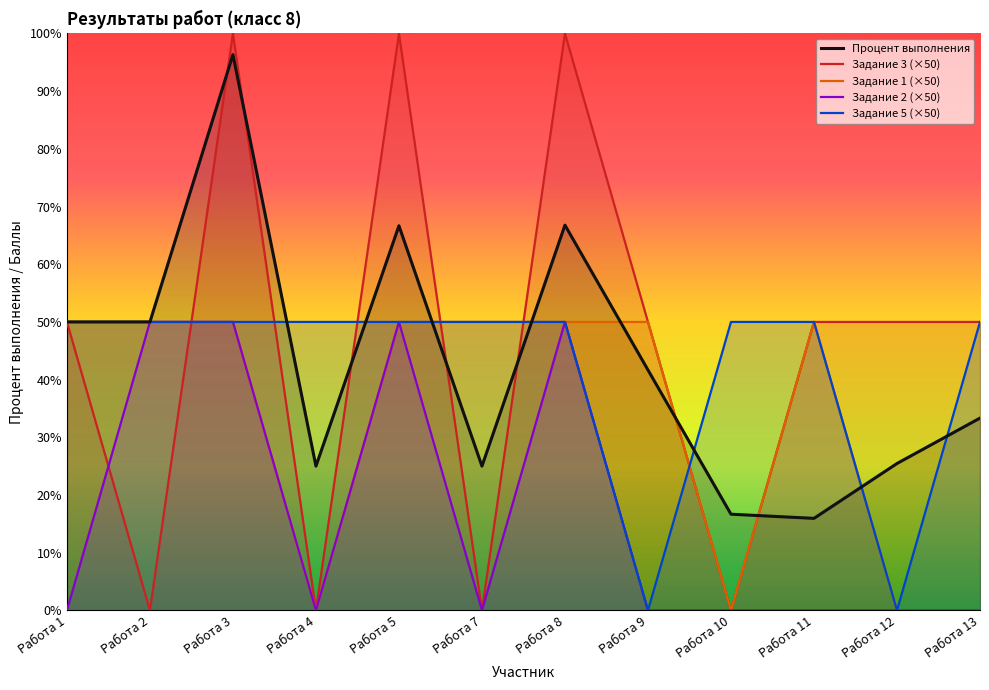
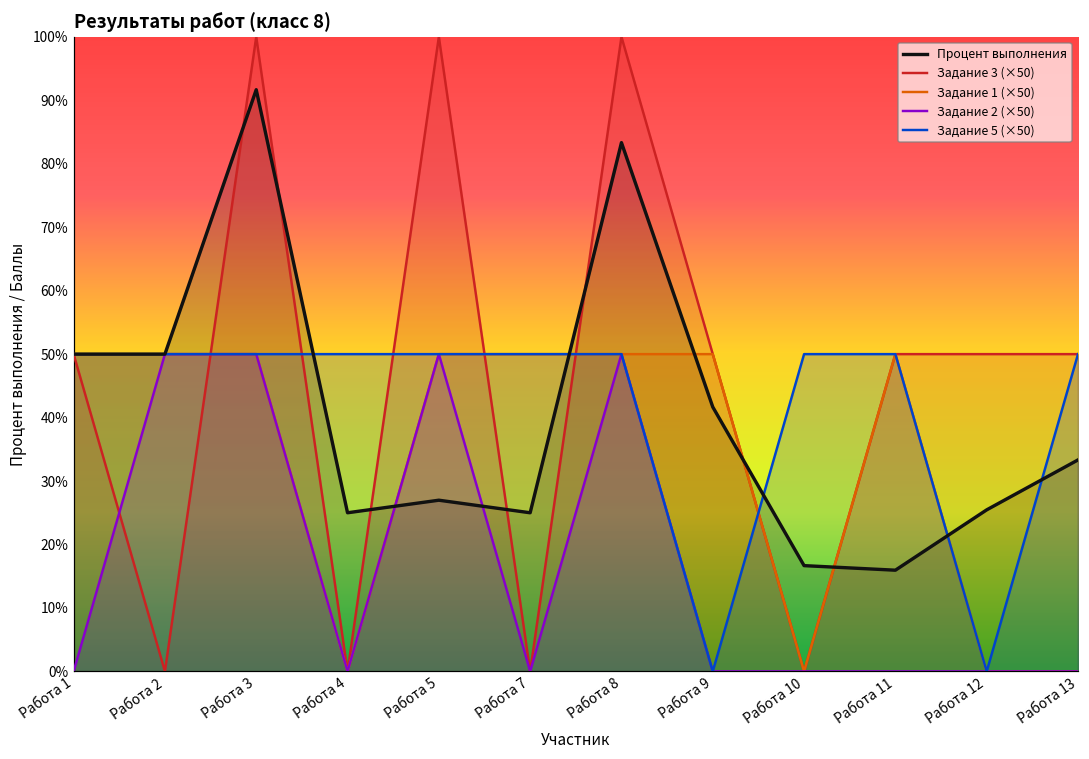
  {
    "Процент выполнения": {
-     "Работа 3": "96%",
+     "Работа 3": "92%",
      "Работа 4": "25%",
-     "Работа 5": "67%",
+     "Работа 5": "27%",
      "Работа 7": "25%",
-     "Работа 8": "67%",
+     "Работа 8": "83%",
      "Работа 9": "42%",
      "Работа 10": "17%",
      "Работа 11": "16%",
      "Работа 12": "25%",
      "Работа 13": "33%"
    },
    "Задание 3 (×50)": {
      "Работа 2": "0%",
      "Работа 3": "100%",
      "Работа 5": "100%",
      "Работа 8": "100%",
      "Работа 12": "50%"
    },
    "Задание 2 (×50)": {
      "Работа 1": "0%",
      "Работа 11": "0%"
    },
    "Задание 5 (×50)": {
      "Работа 4": "50%",
      "Работа 10": "50%"
    }
  }
